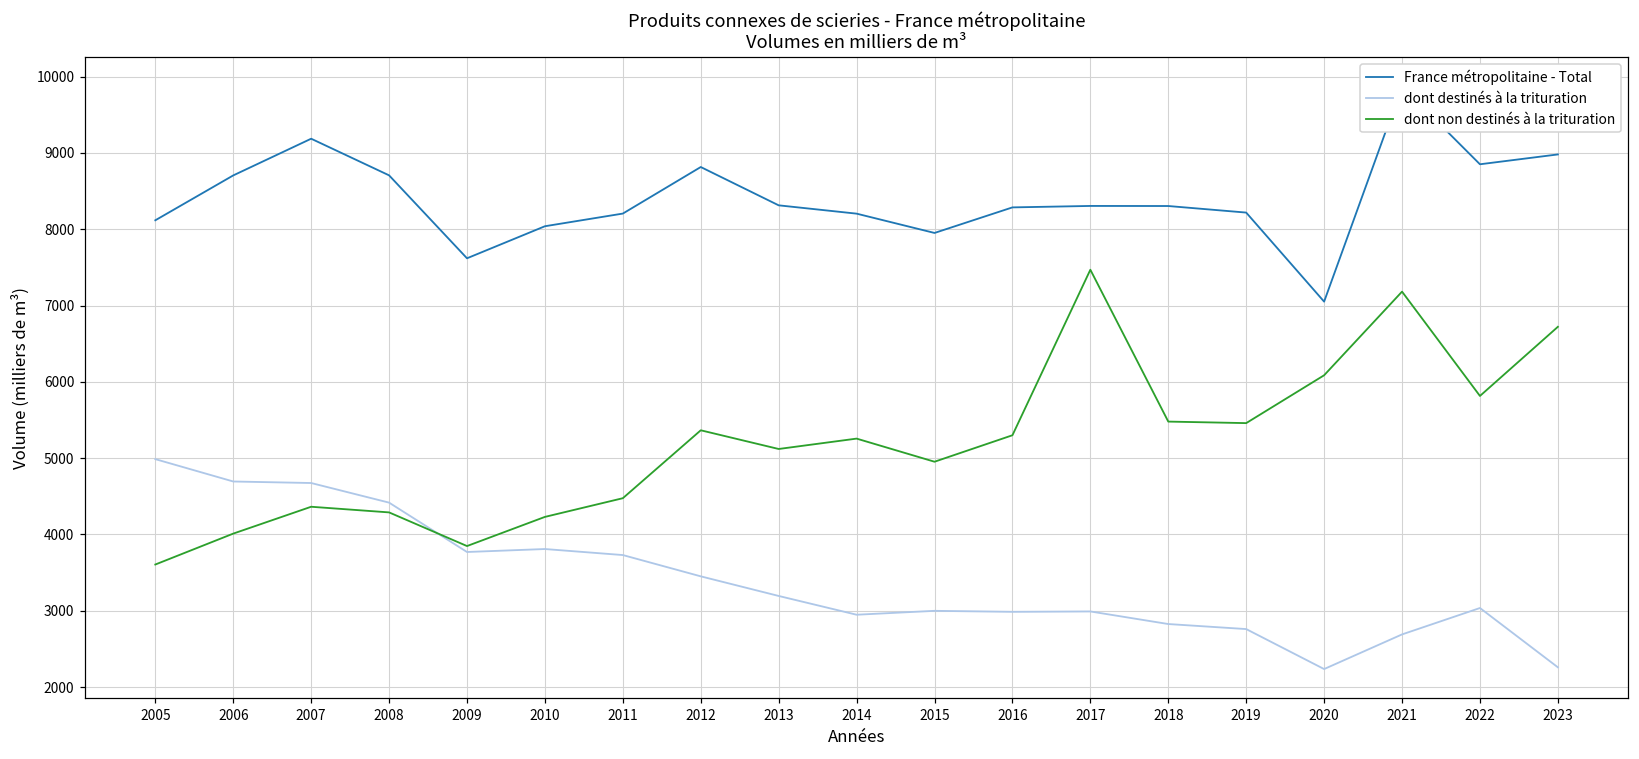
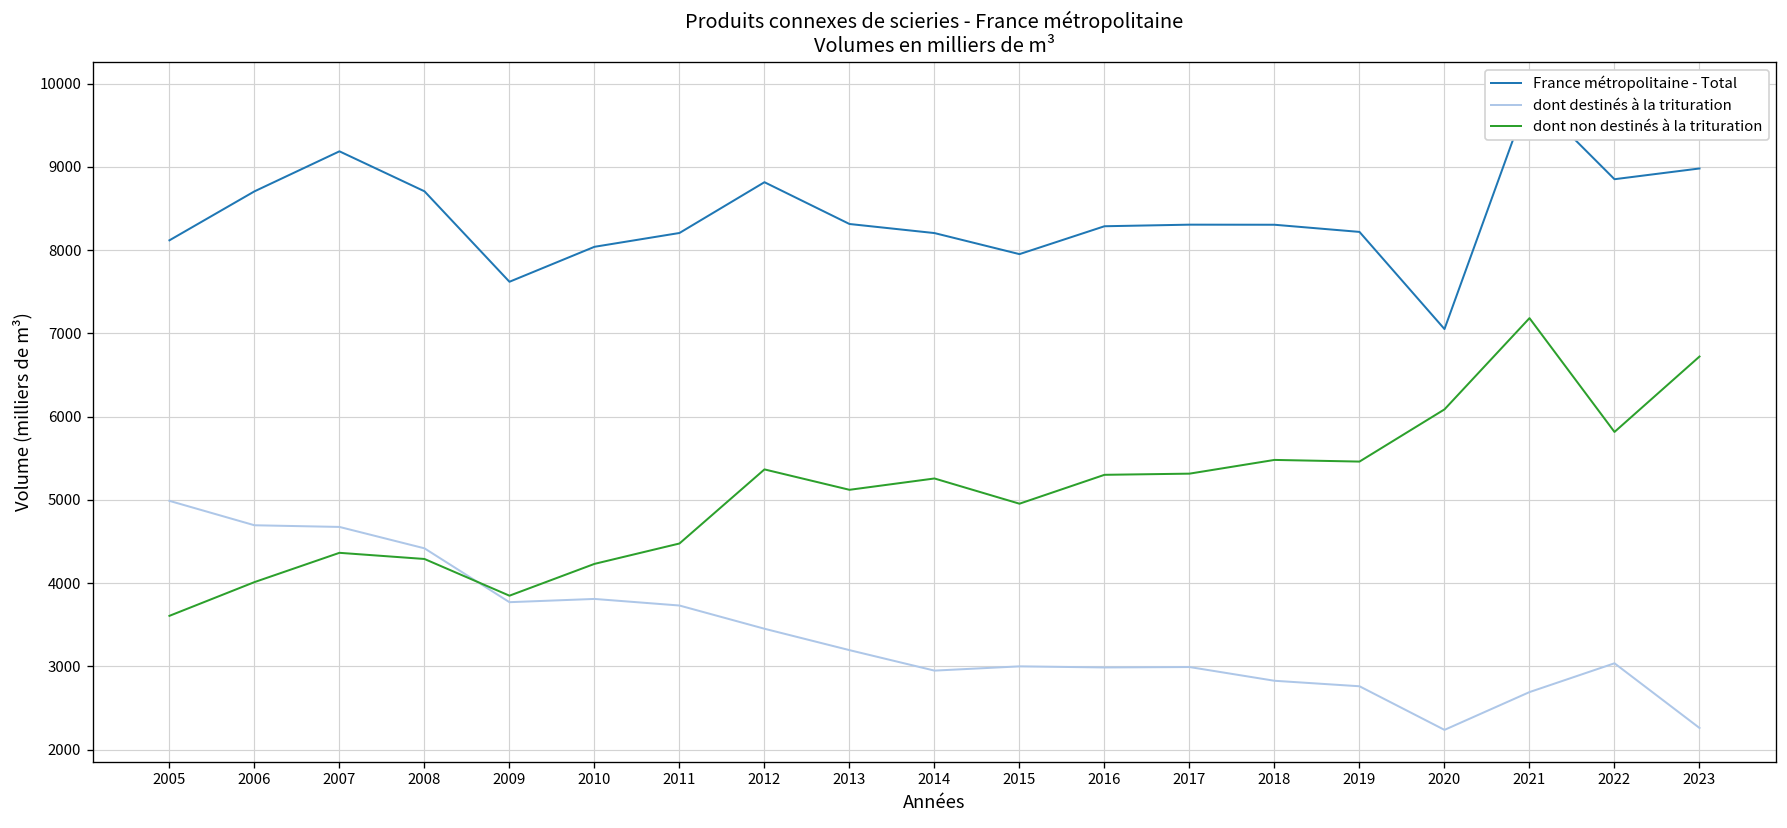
  {
    "France métropolitaine - Total": {
      "2005": 8100,
      "2006": 8700,
      "2007": 9200,
      "2008": 8700,
      "2009": 7600,
      "2010": 8000,
      "2011": 8200,
      "2012": 8800,
      "2013": 8300,
      "2014": 8200,
      "2015": 8000,
      "2016": 8300,
      "2017": 8300,
      "2018": 8300,
      "2019": 8200,
      "2020": 7100,
      "2022": 8900,
      "2023": 9000
    },
    "dont destinés à la trituration": {
      "2005": 5000,
      "2006": 4700,
      "2007": 4700,
      "2008": 4400,
      "2009": 3800,
      "2010": 3800,
      "2011": 3700,
      "2012": 3500,
      "2013": 3200,
      "2014": 2900,
      "2015": 3000,
      "2016": 3000,
      "2017": 3000,
      "2018": 2800,
      "2019": 2800,
      "2020": 2200,
      "2021": 2700,
      "2022": 3000,
      "2023": 2300
    },
    "dont non destinés à la trituration": {
      "2005": 3600,
      "2006": 4000,
      "2007": 4400,
      "2008": 4300,
      "2009": 3800,
      "2010": 4200,
      "2011": 4500,
      "2012": 5400,
      "2013": 5100,
      "2014": 5300,
      "2015": 5000,
      "2016": 5300,
-     "2017": 7500,
+     "2017": 5300,
      "2018": 5500,
      "2019": 5500,
      "2020": 6100,
      "2021": 7200,
      "2022": 5800,
      "2023": 6700
    }
  }
